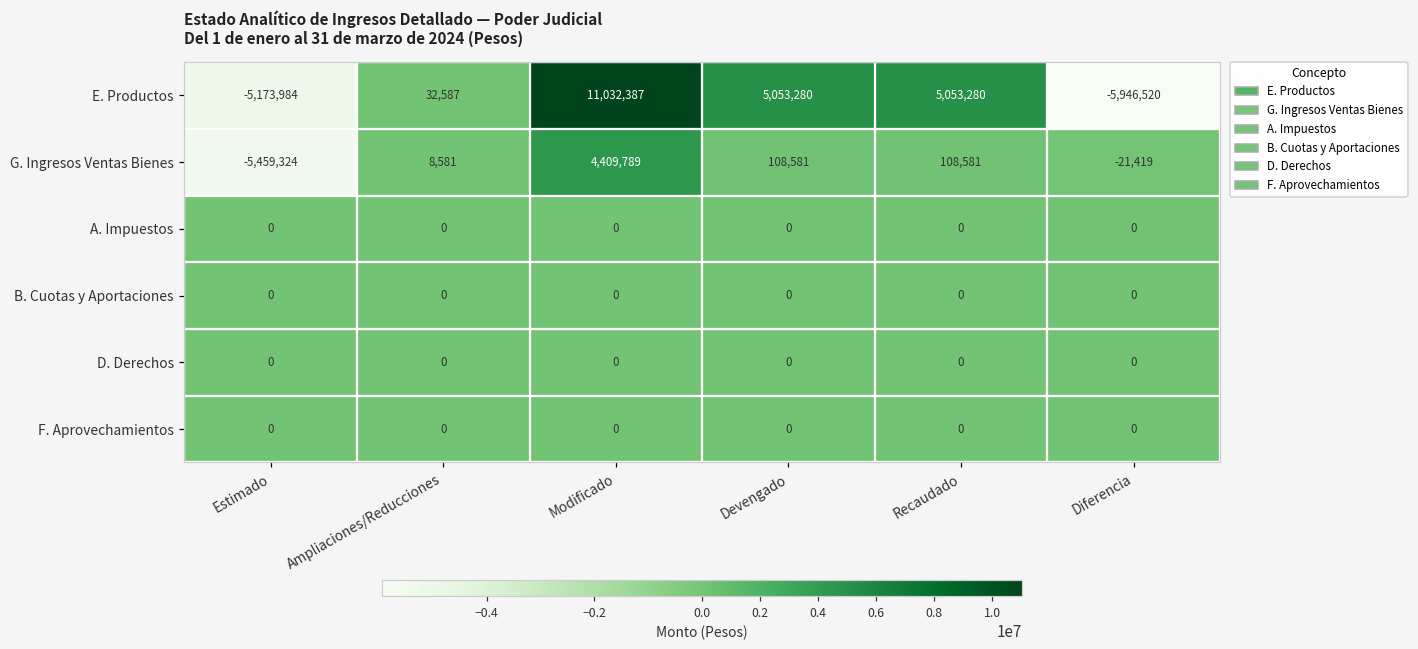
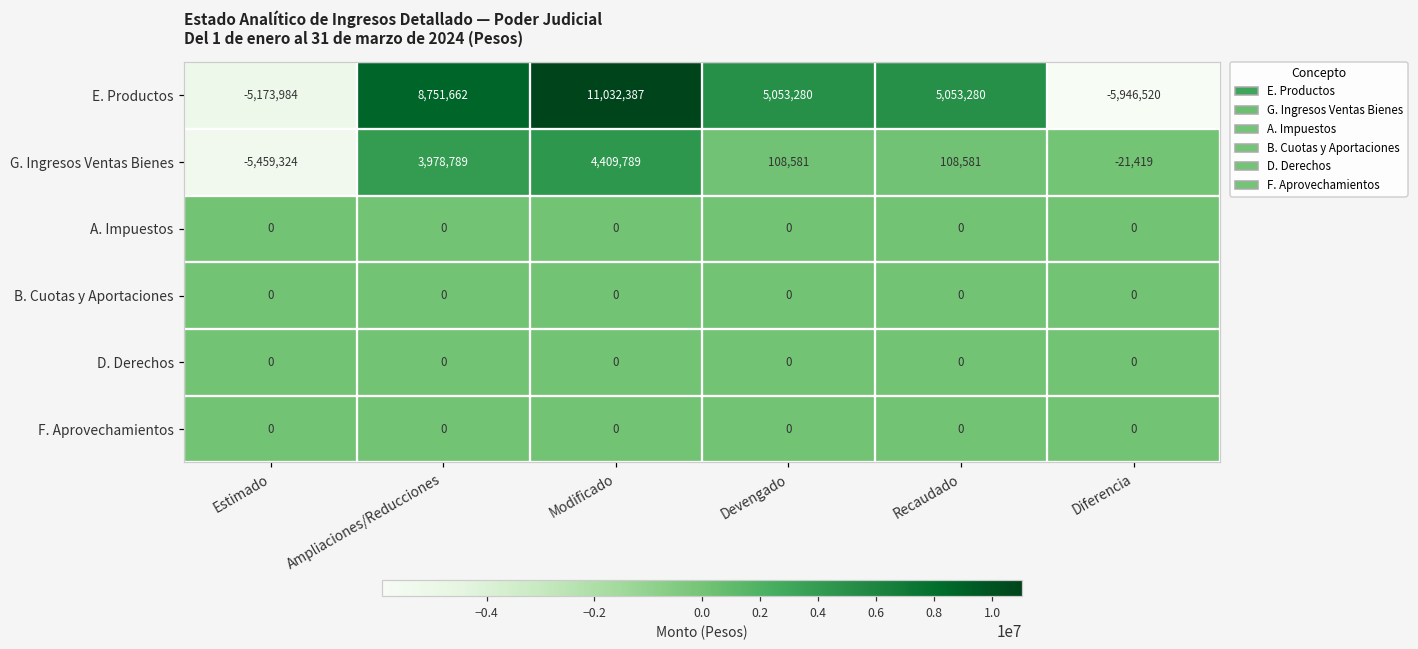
  {
    "E. Productos": {
      "Estimado": "-5,173,984",
-     "Ampliaciones/Reducciones": "32,587",
+     "Ampliaciones/Reducciones": "8,751,662",
      "Modificado": "11,032,387",
      "Devengado": "5,053,280",
      "Recaudado": "5,053,280",
      "Diferencia": "-5,946,520"
    },
    "G. Ingresos Ventas Bienes": {
      "Estimado": "-5,459,324",
-     "Ampliaciones/Reducciones": "8,581",
+     "Ampliaciones/Reducciones": "3,978,789",
      "Modificado": "4,409,789",
      "Devengado": "108,581",
      "Recaudado": "108,581",
      "Diferencia": "-21,419"
    },
    "A. Impuestos": {
      "Estimado": "0",
      "Ampliaciones/Reducciones": "0",
      "Modificado": "0",
      "Devengado": "0",
      "Recaudado": "0",
      "Diferencia": "0"
    },
    "B. Cuotas y Aportaciones": {
      "Estimado": "0",
      "Ampliaciones/Reducciones": "0",
      "Modificado": "0",
      "Devengado": "0",
      "Recaudado": "0",
      "Diferencia": "0"
    },
    "D. Derechos": {
      "Estimado": "0",
      "Ampliaciones/Reducciones": "0",
      "Modificado": "0",
      "Devengado": "0",
      "Recaudado": "0",
      "Diferencia": "0"
    },
    "F. Aprovechamientos": {
      "Estimado": "0",
      "Ampliaciones/Reducciones": "0",
      "Modificado": "0",
      "Devengado": "0",
      "Recaudado": "0",
      "Diferencia": "0"
    }
  }
